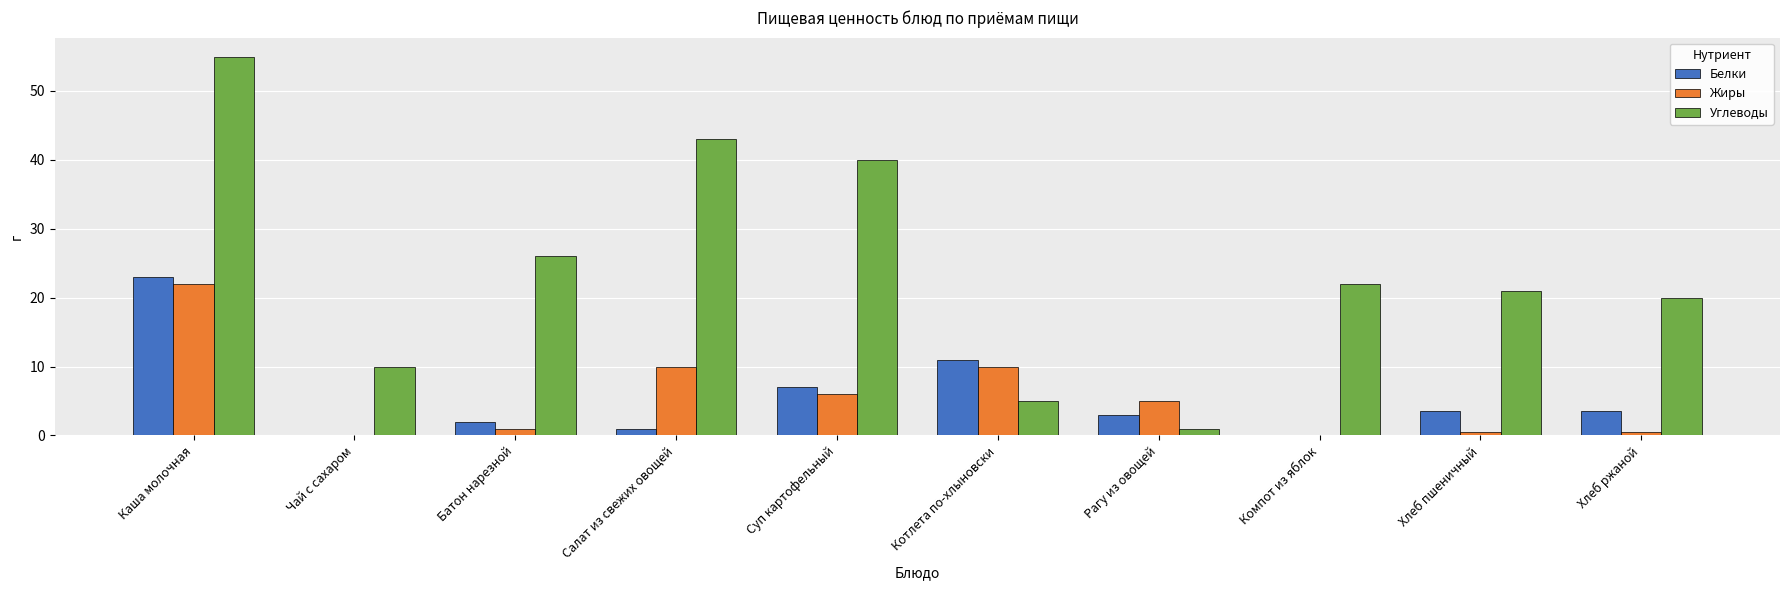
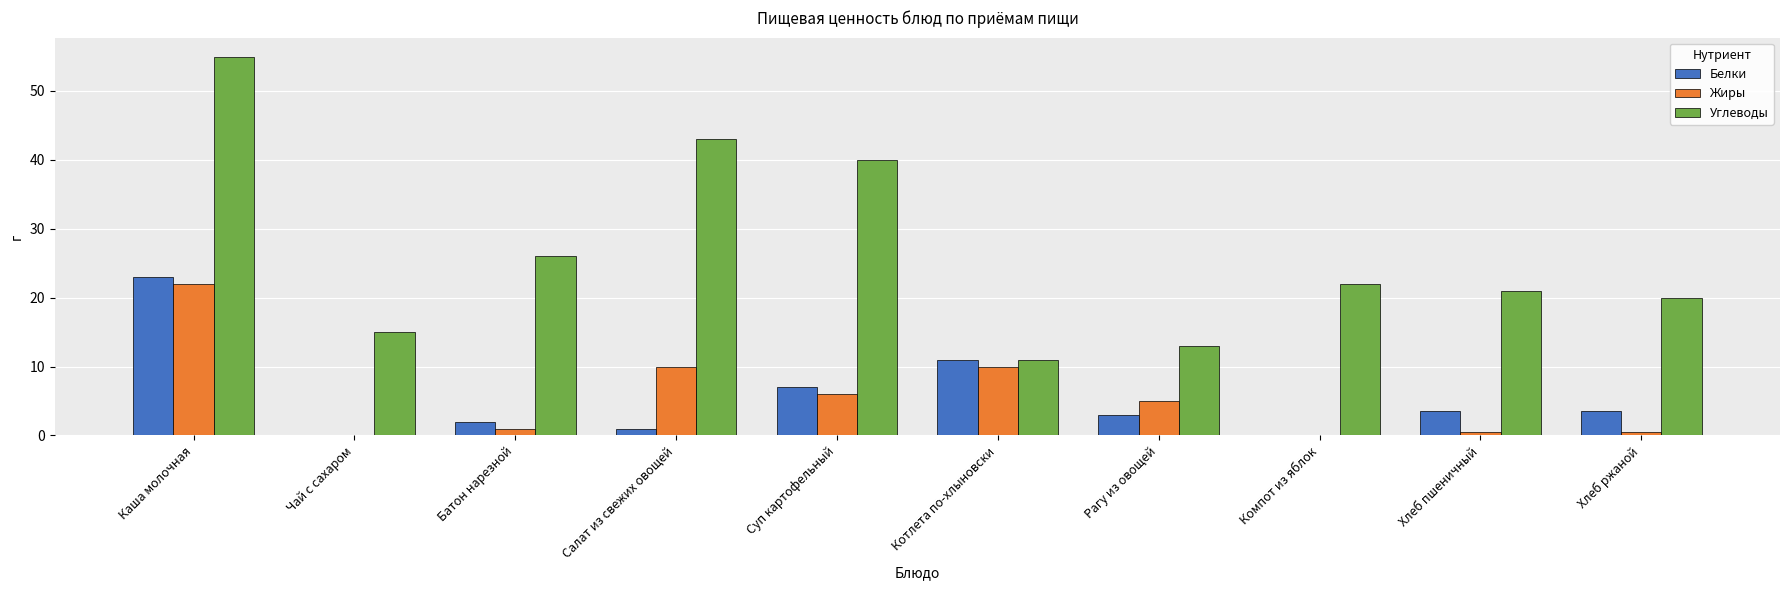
  {
    "Белки": {
      "Каша молочная": 23,
      "Чай с сахаром": 0,
      "Батон нарезной": 2,
      "Салат из свежих овощей": 1,
      "Суп картофельный": 7,
      "Котлета по-хлыновски": 11,
      "Рагу из овощей": 3,
      "Компот из яблок": 0,
      "Хлеб пшеничный": 4,
      "Хлеб ржаной": 4
    },
    "Жиры": {
      "Каша молочная": 22,
      "Чай с сахаром": 0,
      "Батон нарезной": 1,
      "Салат из свежих овощей": 10,
      "Суп картофельный": 6,
      "Котлета по-хлыновски": 10,
      "Рагу из овощей": 5,
      "Компот из яблок": 0,
      "Хлеб пшеничный": 1,
      "Хлеб ржаной": 1
    },
    "Углеводы": {
      "Каша молочная": 55,
-     "Чай с сахаром": 10,
+     "Чай с сахаром": 15,
      "Батон нарезной": 26,
      "Салат из свежих овощей": 43,
      "Суп картофельный": 40,
-     "Котлета по-хлыновски": 5,
-     "Рагу из овощей": 1,
+     "Котлета по-хлыновски": 11,
+     "Рагу из овощей": 13,
      "Компот из яблок": 22,
      "Хлеб пшеничный": 21,
      "Хлеб ржаной": 20
    }
  }
